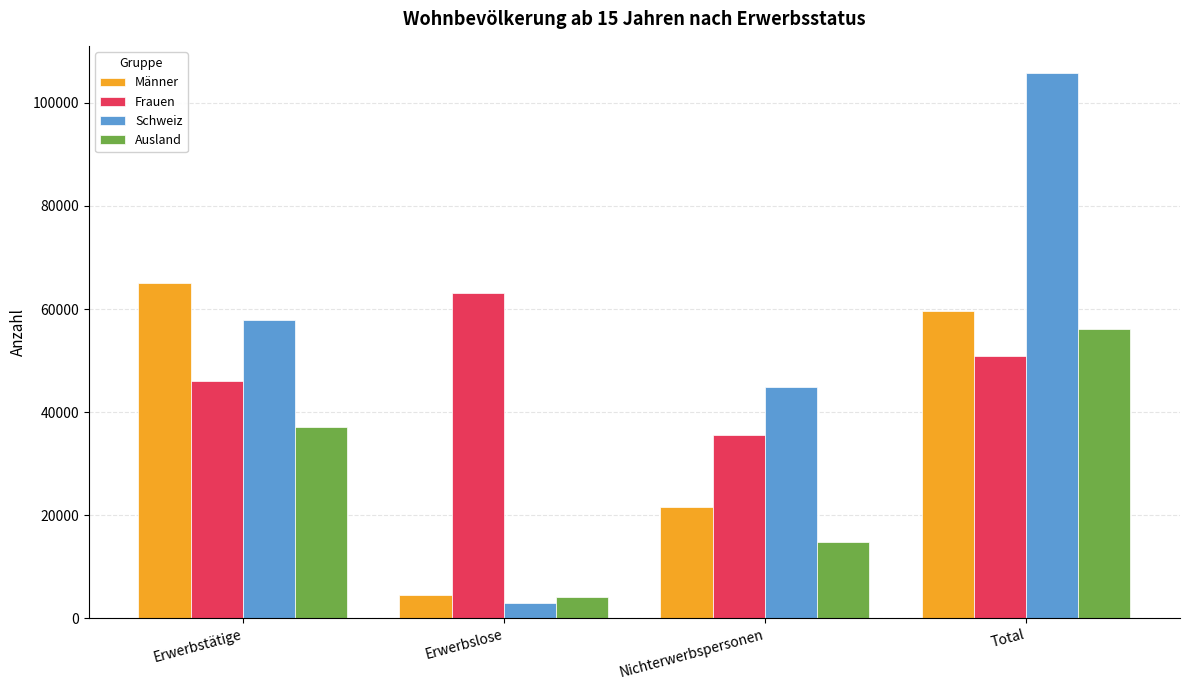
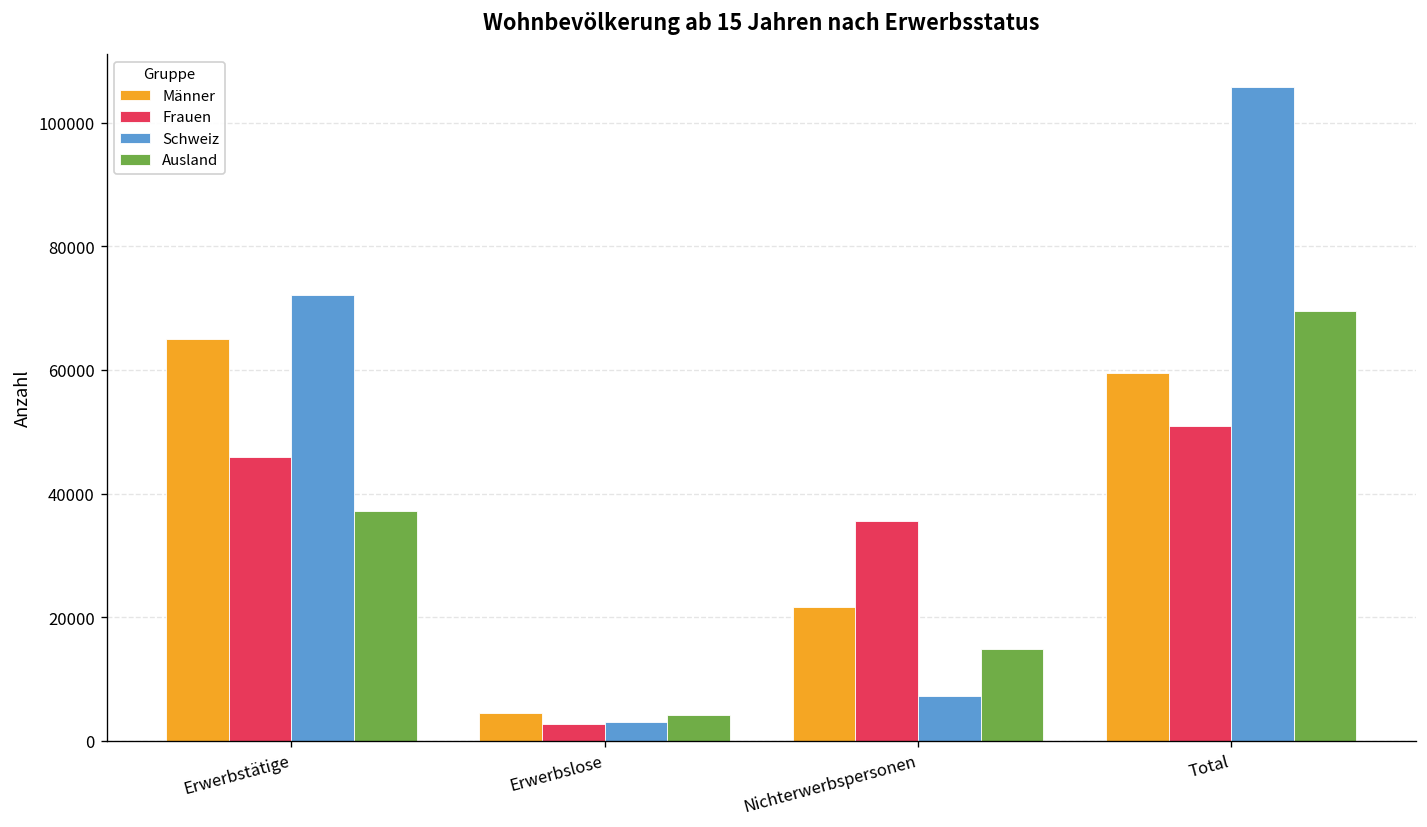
  {
    "Männer": {
      "Erwerbstätige": 65000,
      "Erwerbslose": 5000,
      "Nichterwerbspersonen": 22000,
      "Total": 60000
    },
    "Frauen": {
      "Erwerbstätige": 46000,
-     "Erwerbslose": 63000,
+     "Erwerbslose": 3000,
      "Nichterwerbspersonen": 36000,
      "Total": 51000
    },
    "Schweiz": {
-     "Erwerbstätige": 58000,
+     "Erwerbstätige": 72000,
      "Erwerbslose": 3000,
-     "Nichterwerbspersonen": 45000,
+     "Nichterwerbspersonen": 7000,
      "Total": 106000
    },
    "Ausland": {
      "Erwerbstätige": 37000,
      "Erwerbslose": 4000,
      "Nichterwerbspersonen": 15000,
-     "Total": 56000
+     "Total": 69000
    }
  }
